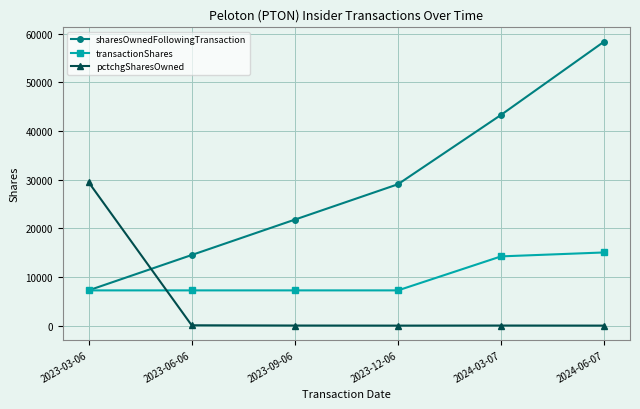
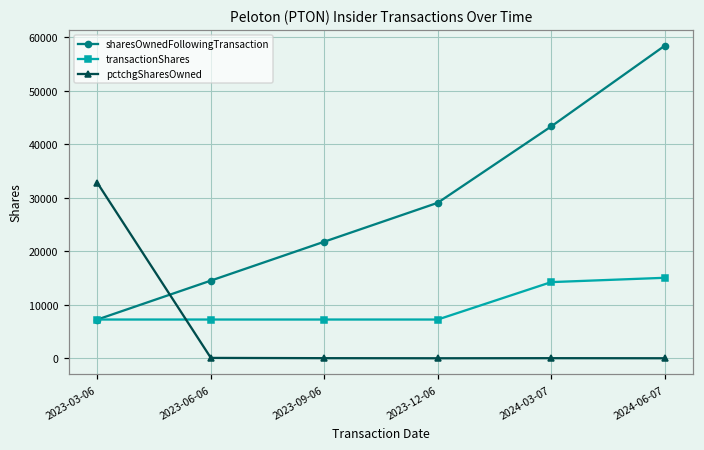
  {
    "pctchgSharesOwned": {
-     "2023-03-06": 30000,
+     "2023-03-06": 33000,
      "2023-06-06": 0,
      "2023-09-06": 0,
      "2023-12-06": 0,
      "2024-03-07": 0,
      "2024-06-07": 0
    }
  }
